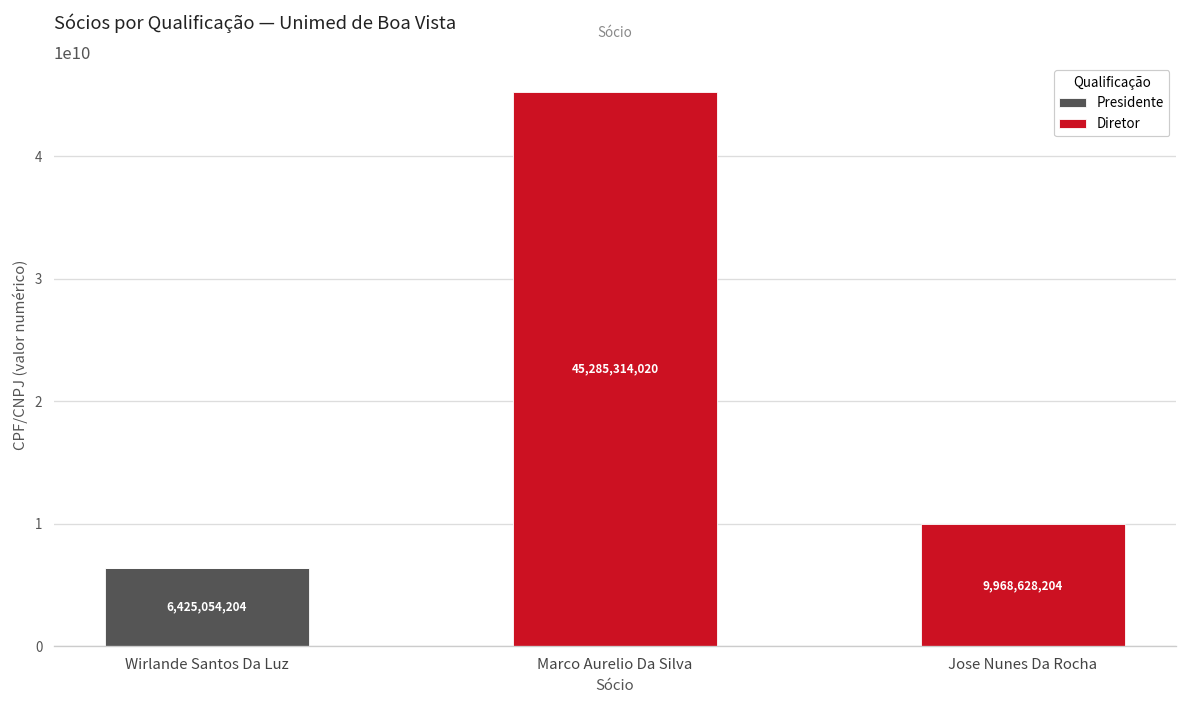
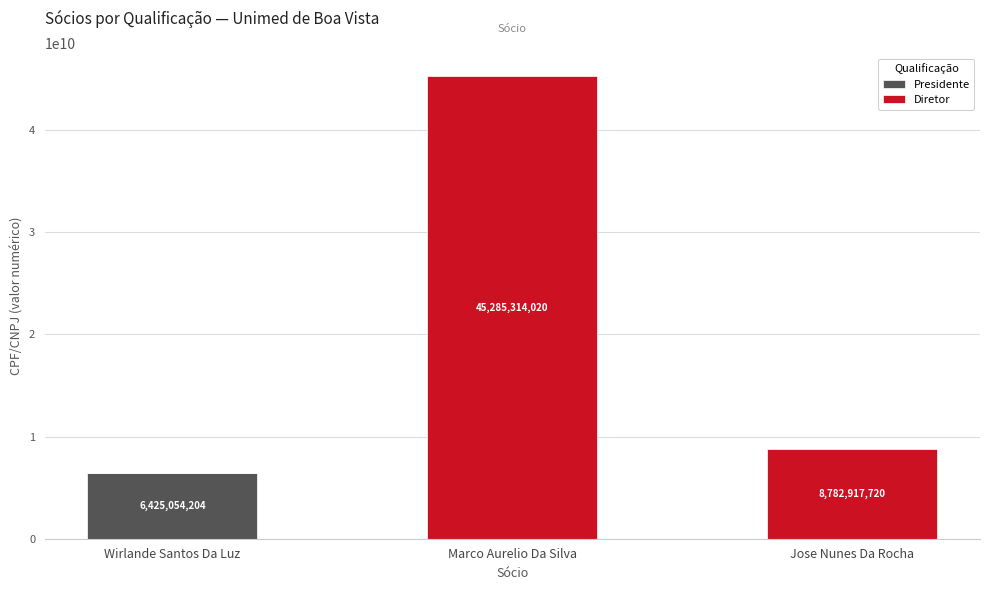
  {
    "Presidente": {
      "Wirlande Santos Da Luz": "6,425,054,204"
    },
    "Diretor": {
      "Marco Aurelio Da Silva": "45,285,314,020",
-     "Jose Nunes Da Rocha": "9,968,628,204"
+     "Jose Nunes Da Rocha": "8,782,917,720"
    }
  }
